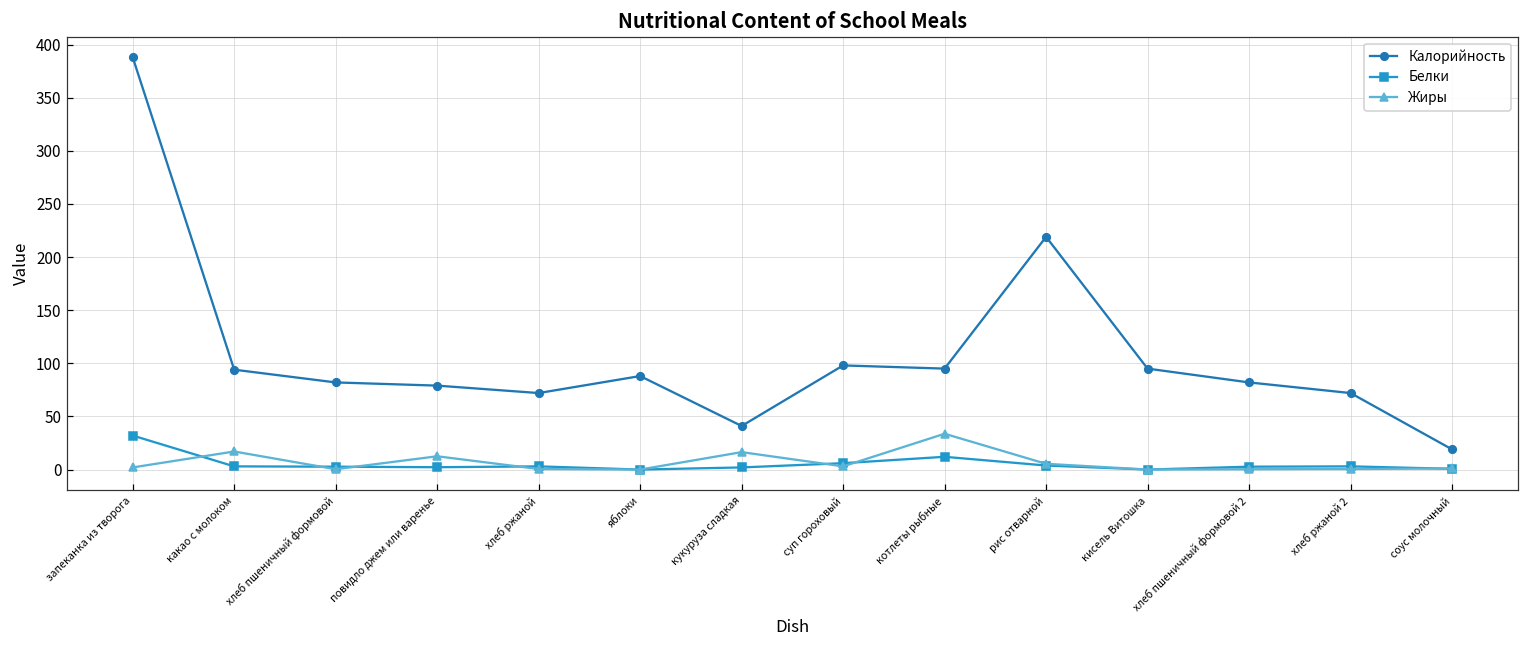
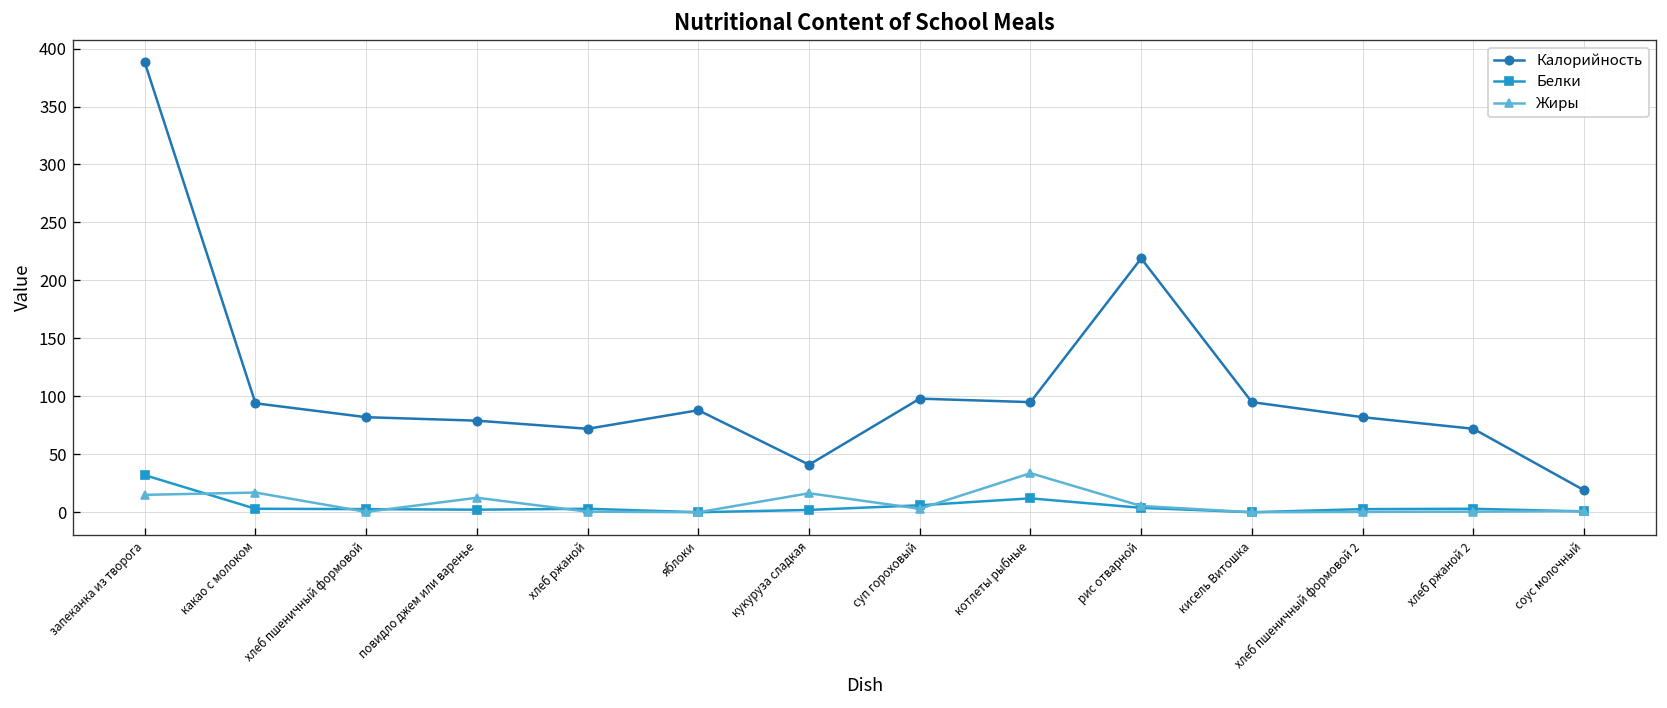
  {
    "Жиры": {
-     "запеканка из творога": 0,
+     "запеканка из творога": 20,
      "какао с молоком": 20,
      "повидло джем или варенье": 10,
      "кукуруза сладкая": 20,
      "суп гороховый": 0,
      "котлеты рыбные": 30
    }
  }
